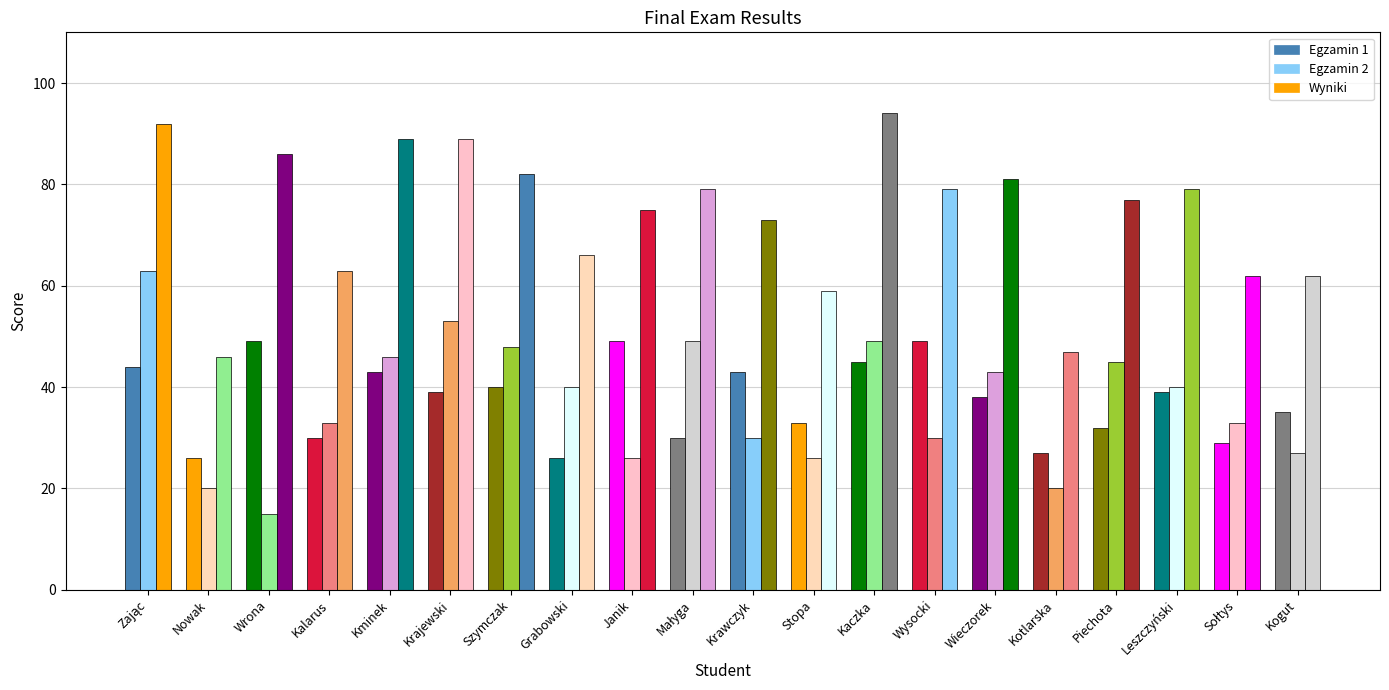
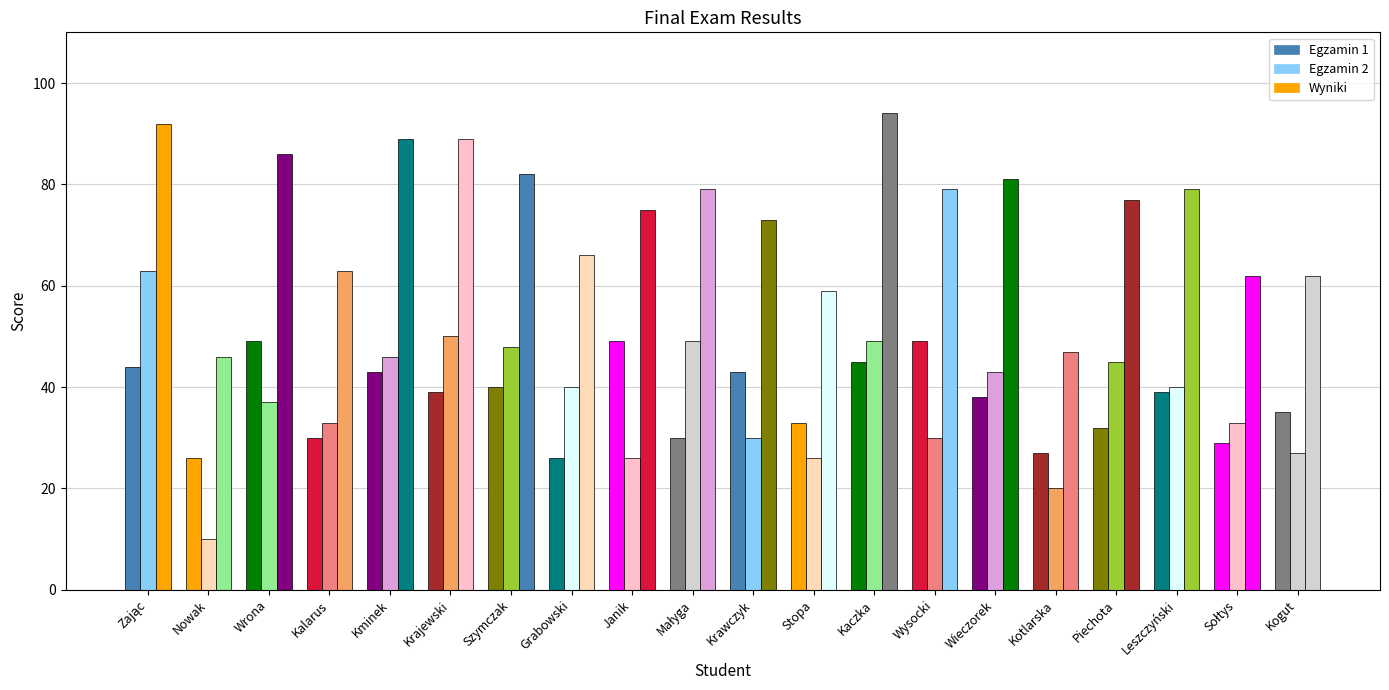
  {
    "Zając": 63,
-   "Nowak": 20,
-   "Wrona": 15,
+   "Nowak": 10,
+   "Wrona": 37,
    "Kalarus": 33,
    "Kminek": 46,
-   "Krajewski": 53,
+   "Krajewski": 50,
    "Szymczak": 48,
    "Grabowski": 40,
    "Janik": 26,
    "Małyga": 49,
    "Krawczyk": 30,
    "Stopa": 26,
    "Kaczka": 49,
    "Wysocki": 30,
    "Wieczorek": 43,
    "Kotlarska": 20,
    "Piechota": 45,
    "Leszczyński": 40,
    "Sołtys": 33,
    "Kogut": 27
  }
